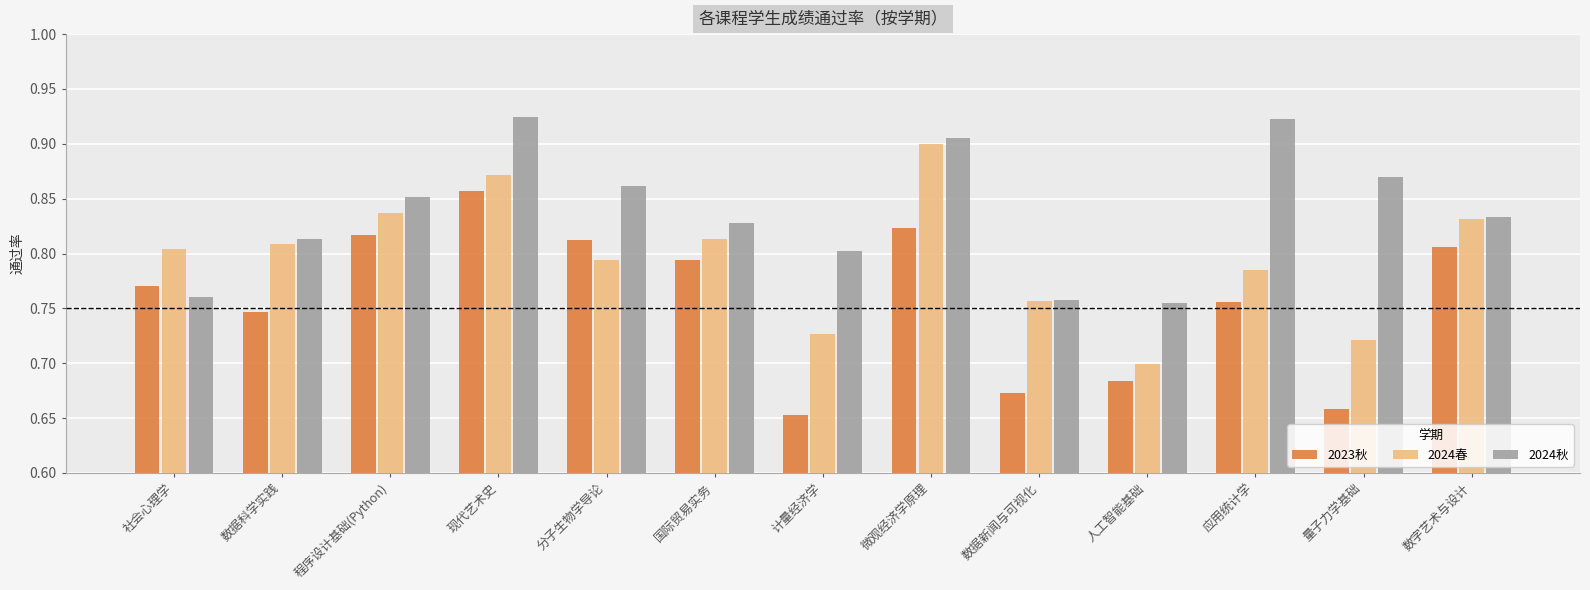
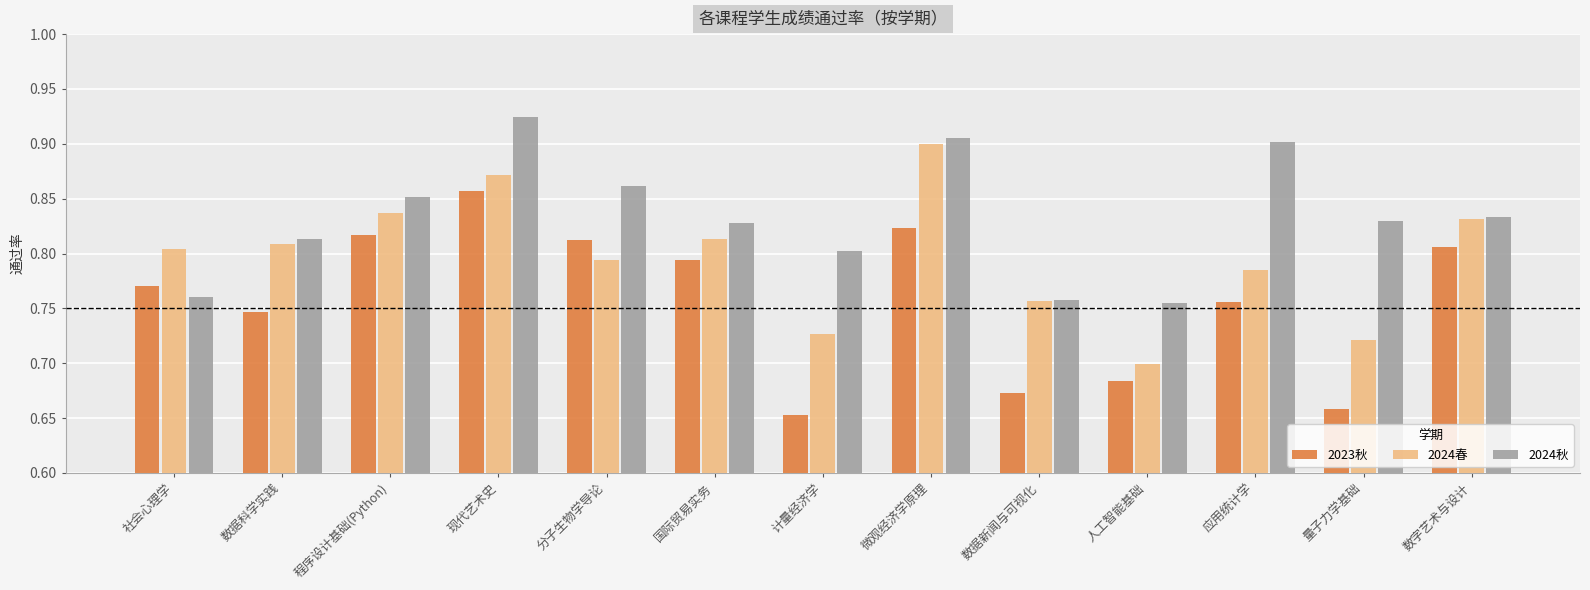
  {
    "2023秋": {
      "社会心理学": 0.771,
      "数据科学实践": 0.747,
      "程序设计基础(Python)": 0.817,
      "现代艺术史": 0.857,
      "分子生物学导论": 0.813,
      "国际贸易实务": 0.794,
      "计量经济学": 0.652,
      "微观经济学原理": 0.823,
      "数据新闻与可视化": 0.673,
      "人工智能基础": 0.684,
      "应用统计学": 0.756,
      "量子力学基础": 0.659,
      "数字艺术与设计": 0.806
    },
    "2024春": {
      "社会心理学": 0.804,
      "数据科学实践": 0.809,
      "程序设计基础(Python)": 0.837,
      "现代艺术史": 0.872,
      "分子生物学导论": 0.794,
      "国际贸易实务": 0.813,
      "计量经济学": 0.726,
      "微观经济学原理": 0.900,
      "数据新闻与可视化": 0.757,
      "人工智能基础": 0.699,
      "应用统计学": 0.785,
      "量子力学基础": 0.721,
      "数字艺术与设计": 0.832
    },
    "2024秋": {
      "社会心理学": 0.761,
      "数据科学实践": 0.813,
      "程序设计基础(Python)": 0.851,
      "现代艺术史": 0.925,
      "分子生物学导论": 0.861,
      "国际贸易实务": 0.828,
      "计量经济学": 0.802,
      "微观经济学原理": 0.905,
      "数据新闻与可视化": 0.757,
      "人工智能基础": 0.755,
-     "应用统计学": 0.922,
-     "量子力学基础": 0.870,
+     "应用统计学": 0.901,
+     "量子力学基础": 0.829,
      "数字艺术与设计": 0.834
    }
  }
